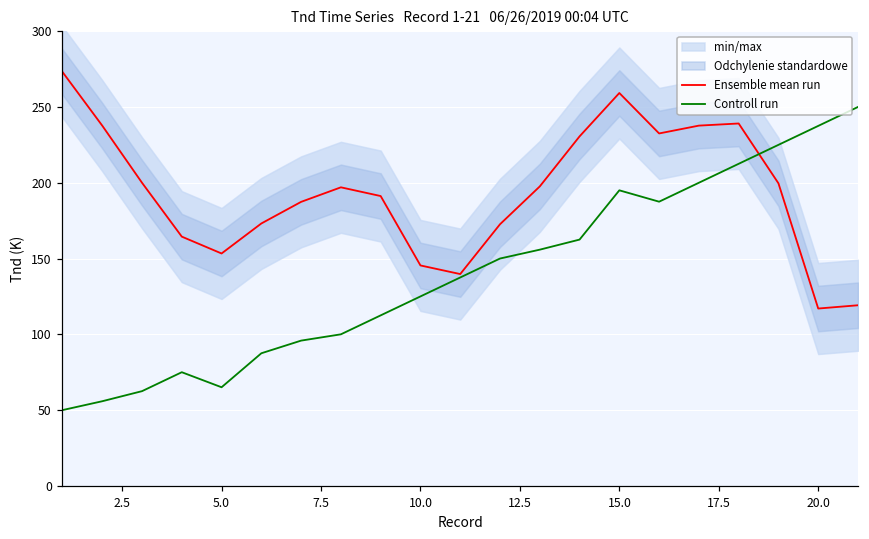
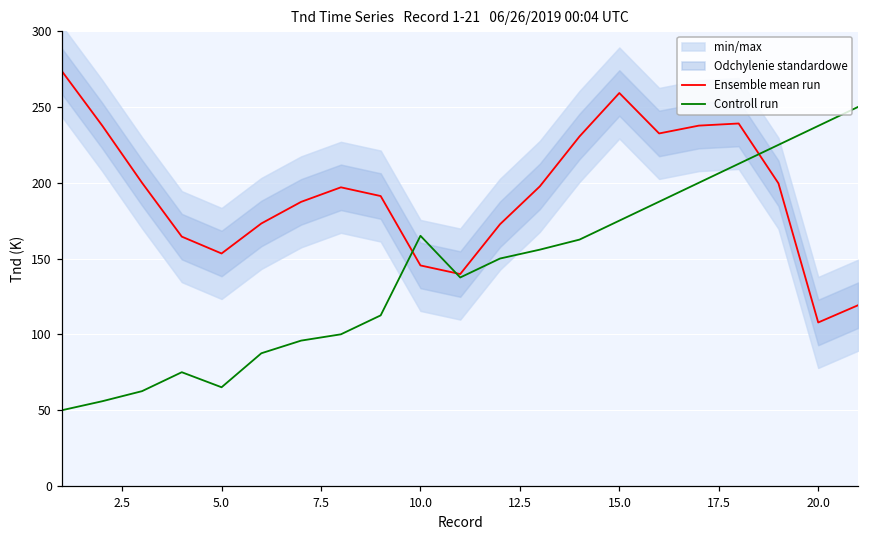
  {
    "Ensemble mean run": {
      "5.0": 153,
      "10.0": 145,
      "15.0": 259,
-     "20.0": 117
+     "20.0": 108
    },
    "Controll run": {
      "5.0": 65,
-     "10.0": 125,
-     "15.0": 195,
+     "10.0": 165,
+     "15.0": 175,
      "20.0": 238
    }
  }
